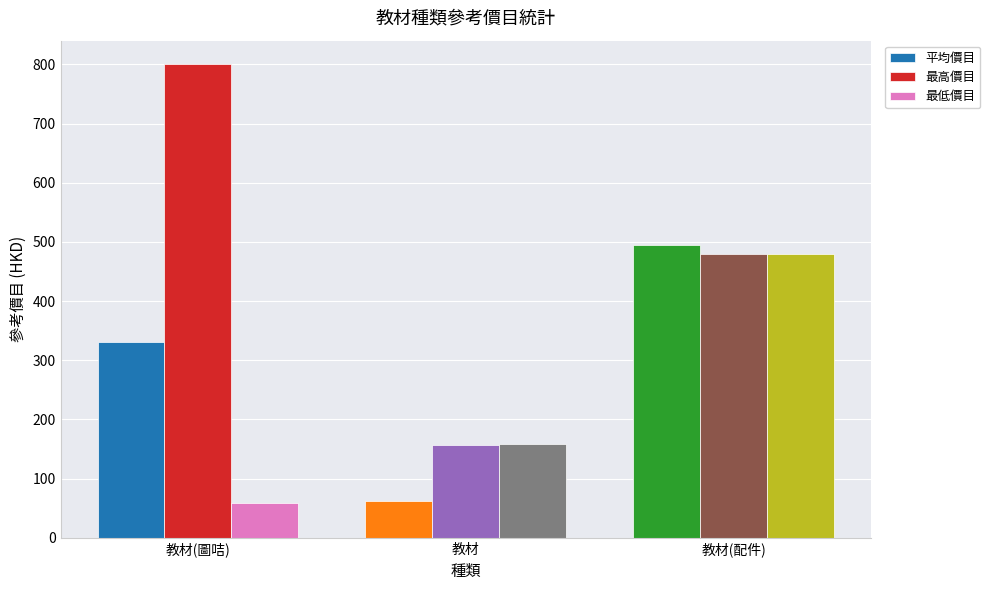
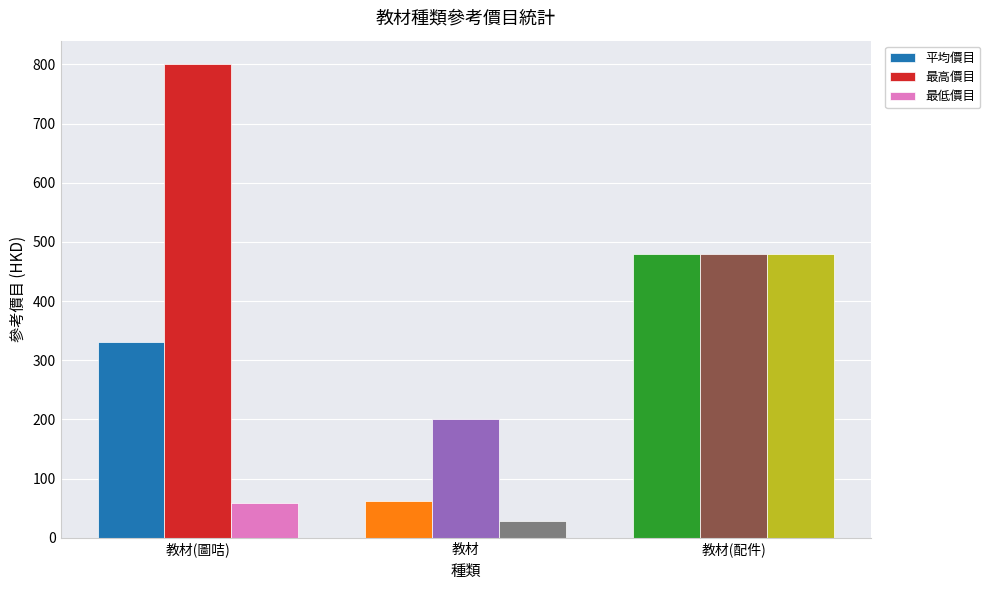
  {
    "平均價目": {
      "教材(圖咭)": 330,
      "教材": 60,
-     "教材(配件)": 500
+     "教材(配件)": 480
    },
    "最高價目": {
      "教材(圖咭)": 800,
-     "教材": 160,
+     "教材": 200,
      "教材(配件)": 480
    },
    "最低價目": {
      "教材(圖咭)": 60,
-     "教材": 160,
+     "教材": 30,
      "教材(配件)": 480
    }
  }
